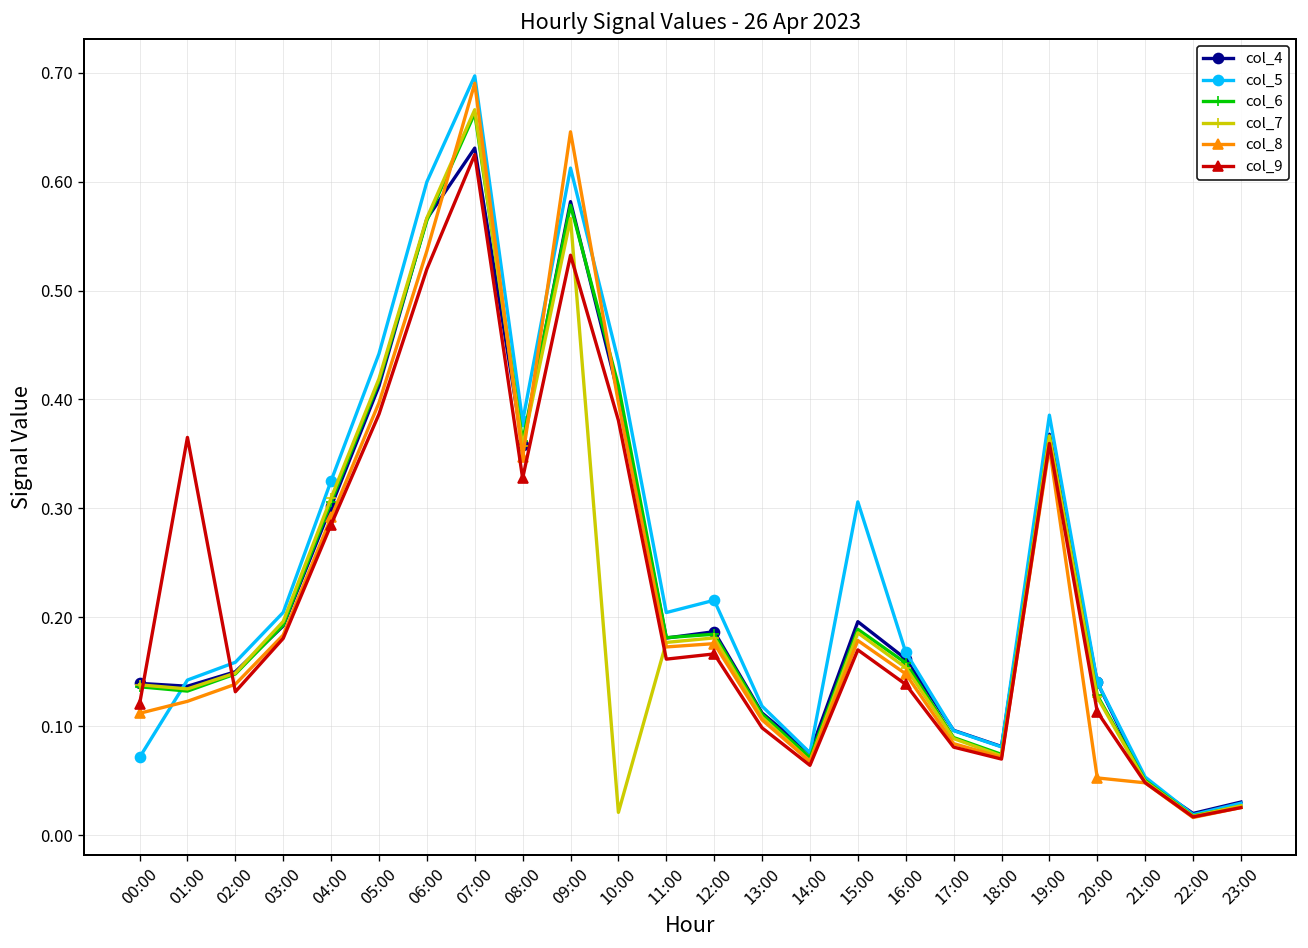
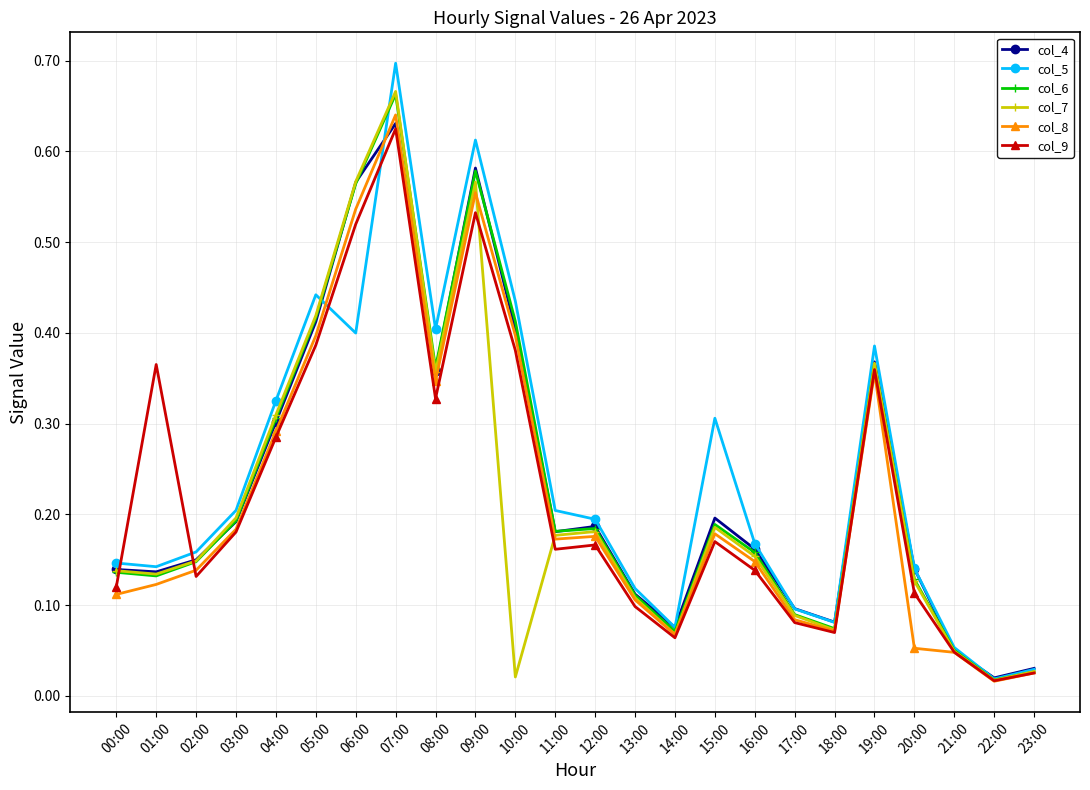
  {
    "col_4": {
      "04:00": 0.30,
      "05:00": 0.41,
      "07:00": 0.63,
      "09:00": 0.58,
      "10:00": 0.40,
      "15:00": 0.20,
      "16:00": 0.16
    },
    "col_5": {
-     "00:00": 0.07,
+     "00:00": 0.15,
      "01:00": 0.14,
      "02:00": 0.16,
      "03:00": 0.20,
      "04:00": 0.33,
      "05:00": 0.44,
-     "06:00": 0.60,
+     "06:00": 0.40,
      "07:00": 0.70,
-     "08:00": 0.38,
+     "08:00": 0.40,
      "09:00": 0.61,
      "10:00": 0.43,
      "11:00": 0.20,
-     "12:00": 0.22,
+     "12:00": 0.19,
      "13:00": 0.12,
      "15:00": 0.31,
      "16:00": 0.17,
      "19:00": 0.39,
      "21:00": 0.05
    },
    "col_6": {
      "04:00": 0.31,
      "07:00": 0.66,
      "08:00": 0.36,
      "09:00": 0.58,
      "10:00": 0.41,
      "14:00": 0.07,
      "15:00": 0.19,
      "16:00": 0.16
    },
    "col_7": {
      "03:00": 0.20,
      "04:00": 0.31,
      "07:00": 0.67,
      "09:00": 0.57,
      "10:00": 0.02,
      "11:00": 0.18,
      "12:00": 0.18,
      "15:00": 0.19,
      "16:00": 0.15
    },
    "col_8": {
      "00:00": 0.11,
      "01:00": 0.12,
      "02:00": 0.14,
      "03:00": 0.18,
      "04:00": 0.29,
      "05:00": 0.40,
      "06:00": 0.54,
-     "07:00": 0.69,
+     "07:00": 0.64,
      "08:00": 0.35,
-     "09:00": 0.65,
+     "09:00": 0.55,
      "10:00": 0.40,
      "11:00": 0.17,
      "12:00": 0.18,
      "15:00": 0.18,
      "16:00": 0.15,
      "17:00": 0.08,
      "19:00": 0.36,
      "20:00": 0.05
    },
    "col_9": {
      "00:00": 0.12,
      "01:00": 0.37,
      "02:00": 0.13,
      "03:00": 0.18,
      "04:00": 0.29,
      "05:00": 0.39,
      "06:00": 0.52,
      "07:00": 0.62,
      "08:00": 0.33,
      "09:00": 0.53,
      "10:00": 0.38,
      "11:00": 0.16,
      "12:00": 0.17,
      "13:00": 0.10,
      "14:00": 0.06,
      "15:00": 0.17,
      "16:00": 0.14,
      "17:00": 0.08,
      "19:00": 0.36,
      "20:00": 0.11
    }
  }
